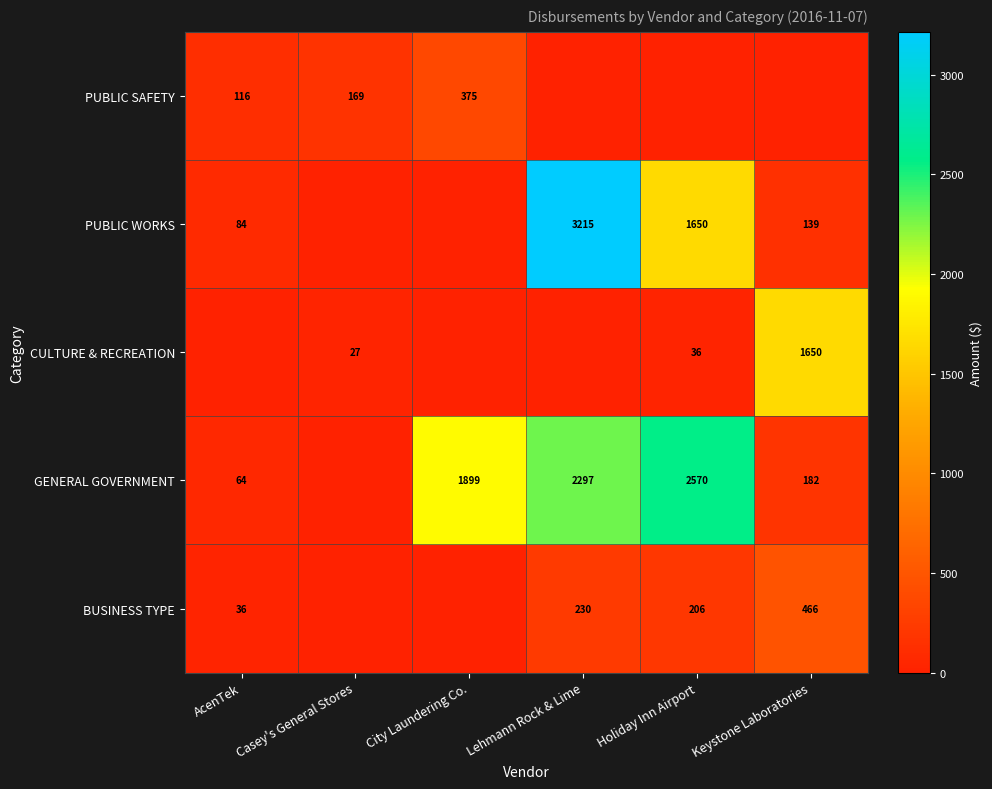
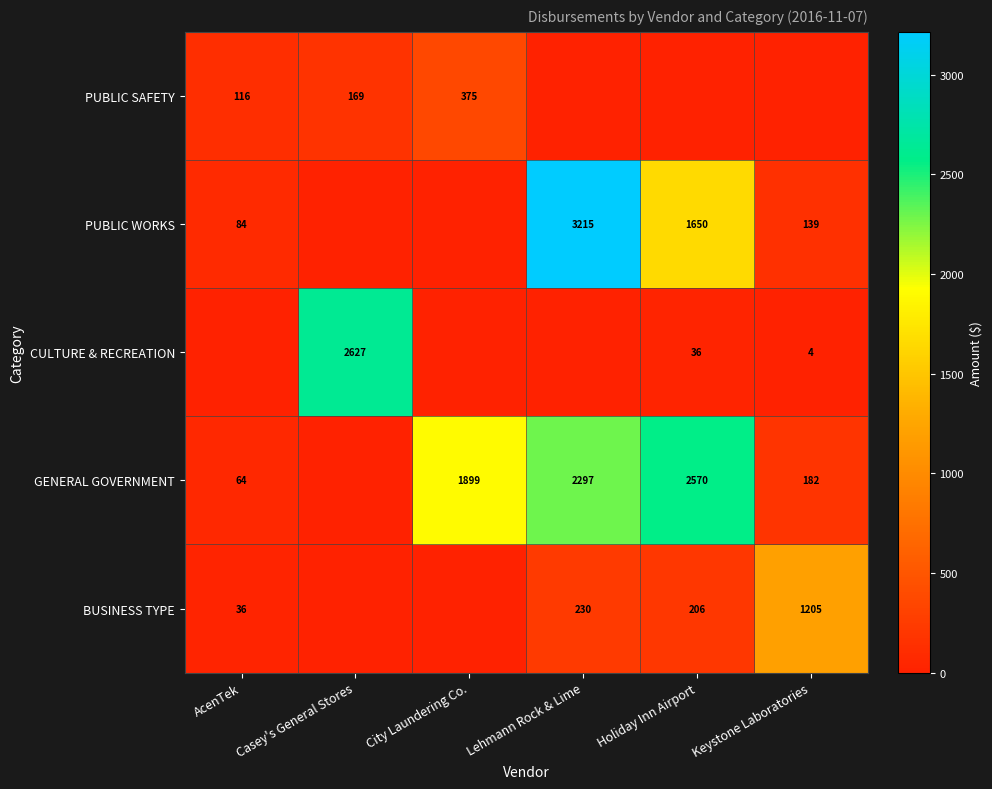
  {
    "PUBLIC SAFETY": {
      "AcenTek": 116,
      "Casey's General Stores": 169,
      "City Laundering Co.": 375
    },
    "PUBLIC WORKS": {
      "AcenTek": 84,
      "Lehmann Rock & Lime": 3215,
      "Holiday Inn Airport": 1650,
      "Keystone Laboratories": 139
    },
    "CULTURE & RECREATION": {
-     "Casey's General Stores": 27,
+     "Casey's General Stores": 2627,
      "Holiday Inn Airport": 36,
-     "Keystone Laboratories": 1650
+     "Keystone Laboratories": 4
    },
    "GENERAL GOVERNMENT": {
      "AcenTek": 64,
      "City Laundering Co.": 1899,
      "Lehmann Rock & Lime": 2297,
      "Holiday Inn Airport": 2570,
      "Keystone Laboratories": 182
    },
    "BUSINESS TYPE": {
      "AcenTek": 36,
      "Lehmann Rock & Lime": 230,
      "Holiday Inn Airport": 206,
-     "Keystone Laboratories": 466
+     "Keystone Laboratories": 1205
    }
  }
